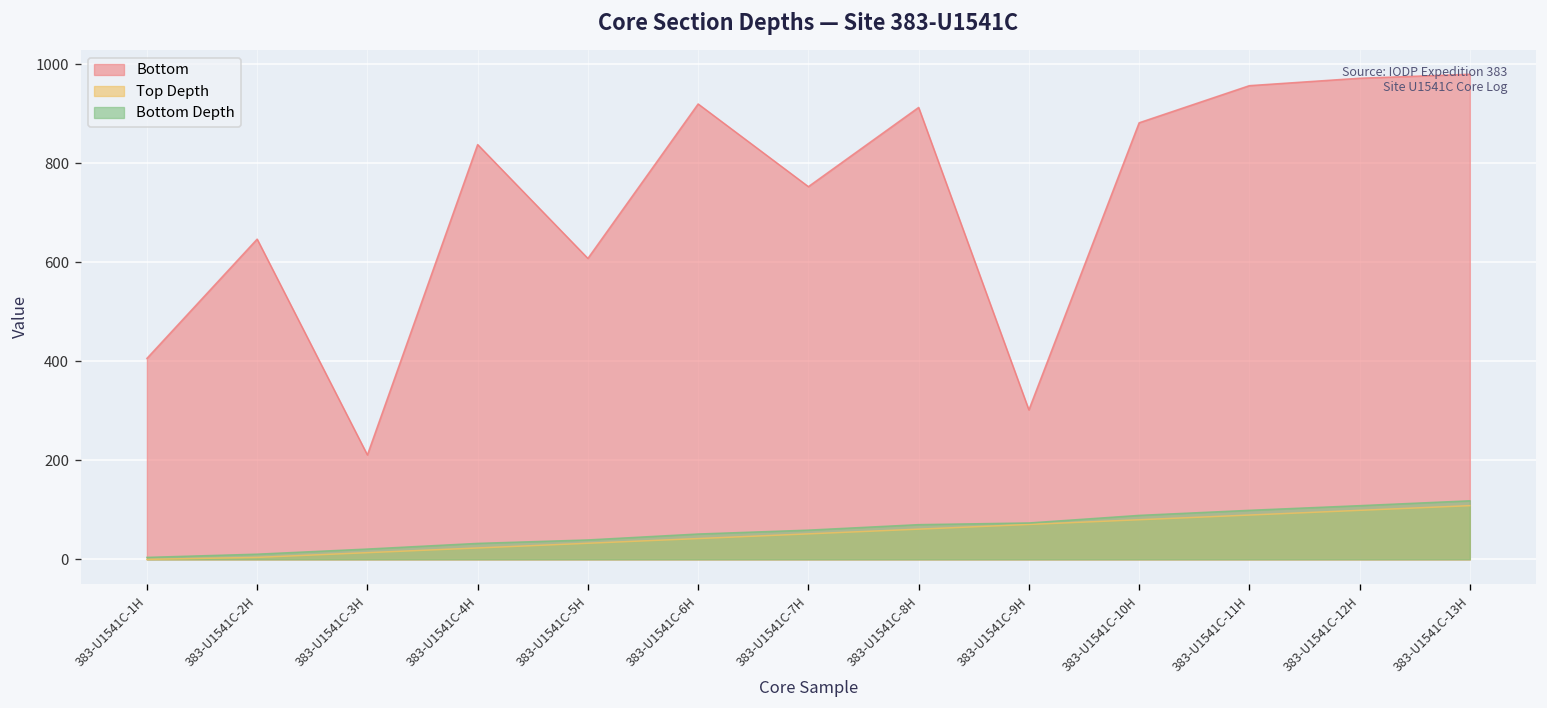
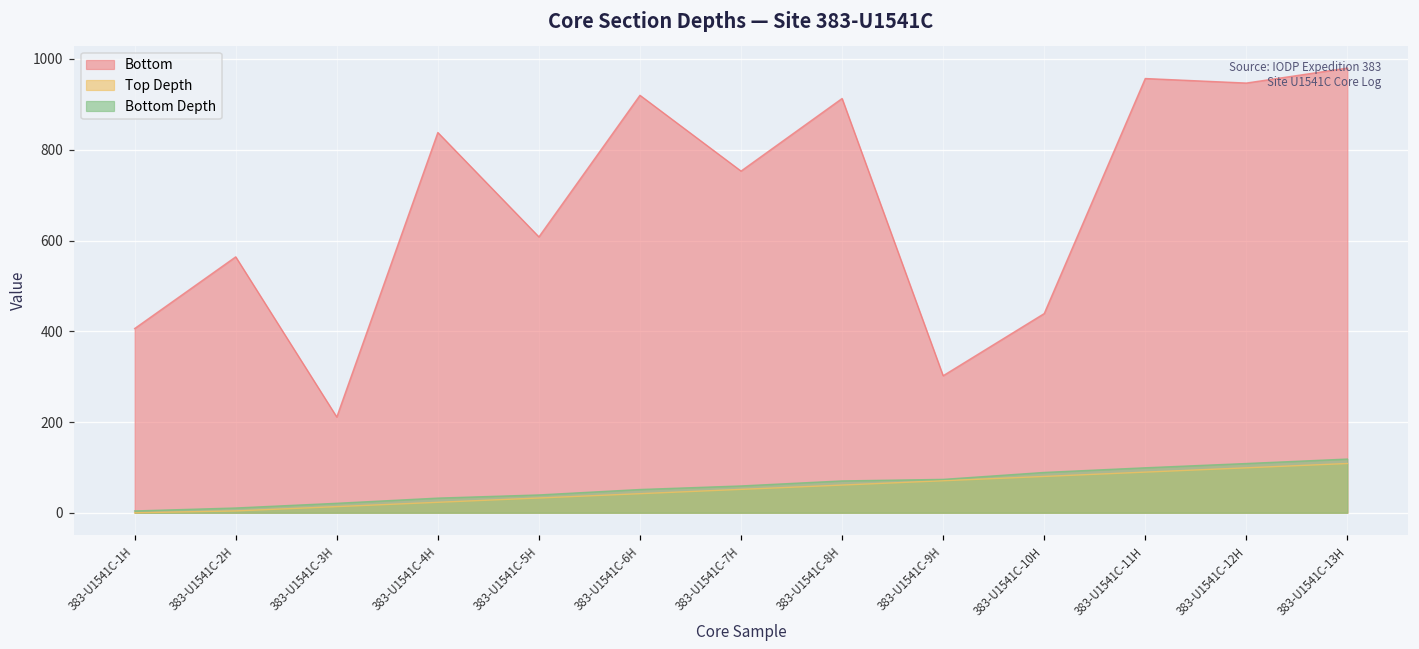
  {
    "Bottom": {
      "383-U1541C-1H": 410,
-     "383-U1541C-2H": 650,
+     "383-U1541C-2H": 560,
      "383-U1541C-3H": 210,
      "383-U1541C-4H": 840,
      "383-U1541C-5H": 610,
      "383-U1541C-6H": 920,
      "383-U1541C-7H": 750,
      "383-U1541C-8H": 910,
      "383-U1541C-9H": 300,
-     "383-U1541C-10H": 880,
+     "383-U1541C-10H": 440,
      "383-U1541C-11H": 960,
-     "383-U1541C-12H": 970
+     "383-U1541C-12H": 950
    },
    "Top Depth": {
      "383-U1541C-2H": 0,
      "383-U1541C-3H": 10,
      "383-U1541C-4H": 20,
      "383-U1541C-5H": 30,
      "383-U1541C-6H": 40,
      "383-U1541C-7H": 50,
      "383-U1541C-8H": 60,
      "383-U1541C-10H": 80,
      "383-U1541C-11H": 90,
      "383-U1541C-12H": 100,
      "383-U1541C-13H": 110
    },
    "Bottom Depth": {
      "383-U1541C-2H": 10,
      "383-U1541C-3H": 20,
      "383-U1541C-4H": 30,
      "383-U1541C-5H": 40,
      "383-U1541C-6H": 50,
      "383-U1541C-7H": 60,
      "383-U1541C-8H": 70,
      "383-U1541C-10H": 90,
      "383-U1541C-11H": 100,
      "383-U1541C-12H": 110,
      "383-U1541C-13H": 120
    }
  }
